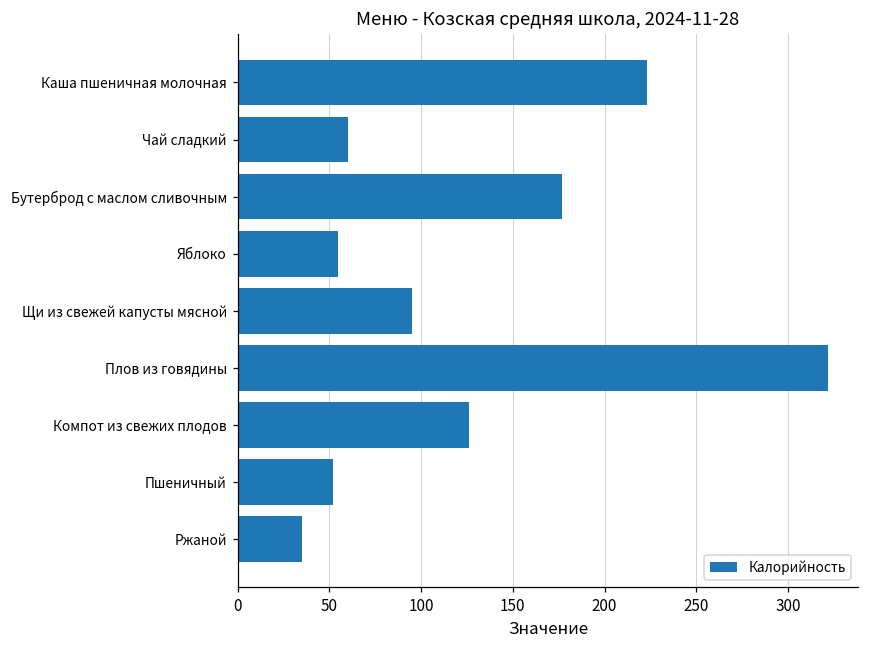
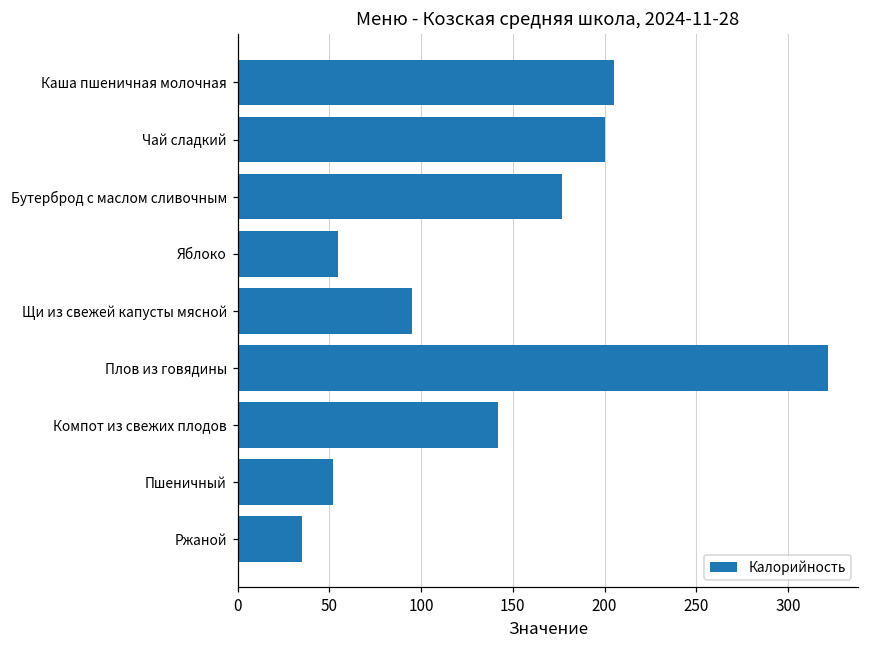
  {
-   "Каша пшеничная молочная": 223,
-   "Чай сладкий": 60,
+   "Каша пшеничная молочная": 205,
+   "Чай сладкий": 200,
    "Бутерброд с маслом сливочным": 177,
    "Яблоко": 55,
    "Щи из свежей капусты мясной": 95,
    "Плов из говядины": 322,
-   "Компот из свежих плодов": 126,
+   "Компот из свежих плодов": 142,
    "Пшеничный": 52,
    "Ржаной": 35
  }
